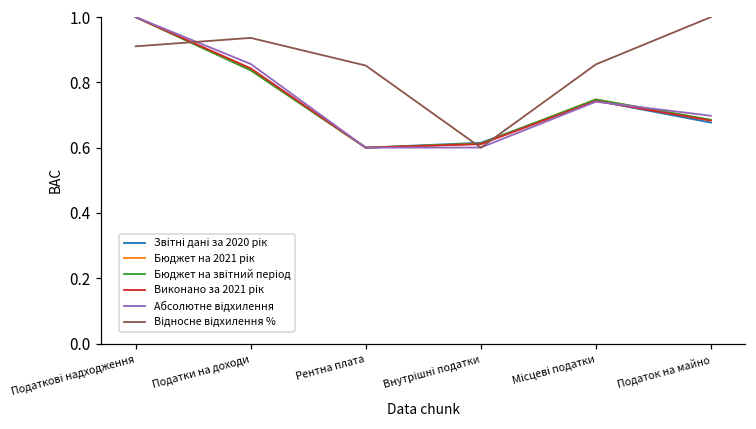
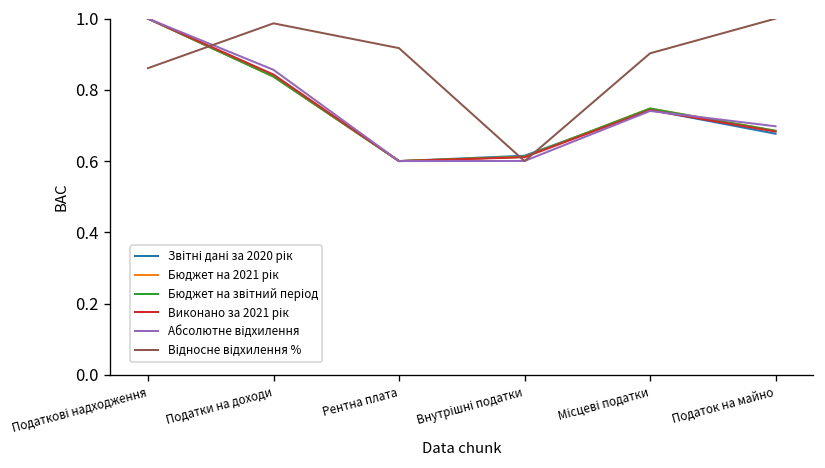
  {
    "Абсолютне відхилення": {
      "Податки на доходи": 0.86,
      "Податок на майно": 0.70
    },
    "Відносне відхилення %": {
-     "Податкові надходження": 0.91,
-     "Податки на доходи": 0.94,
-     "Рентна плата": 0.85,
-     "Місцеві податки": 0.86,
+     "Податкові надходження": 0.86,
+     "Податки на доходи": 0.99,
+     "Рентна плата": 0.92,
+     "Місцеві податки": 0.90,
      "Податок на майно": 1.00
    }
  }
